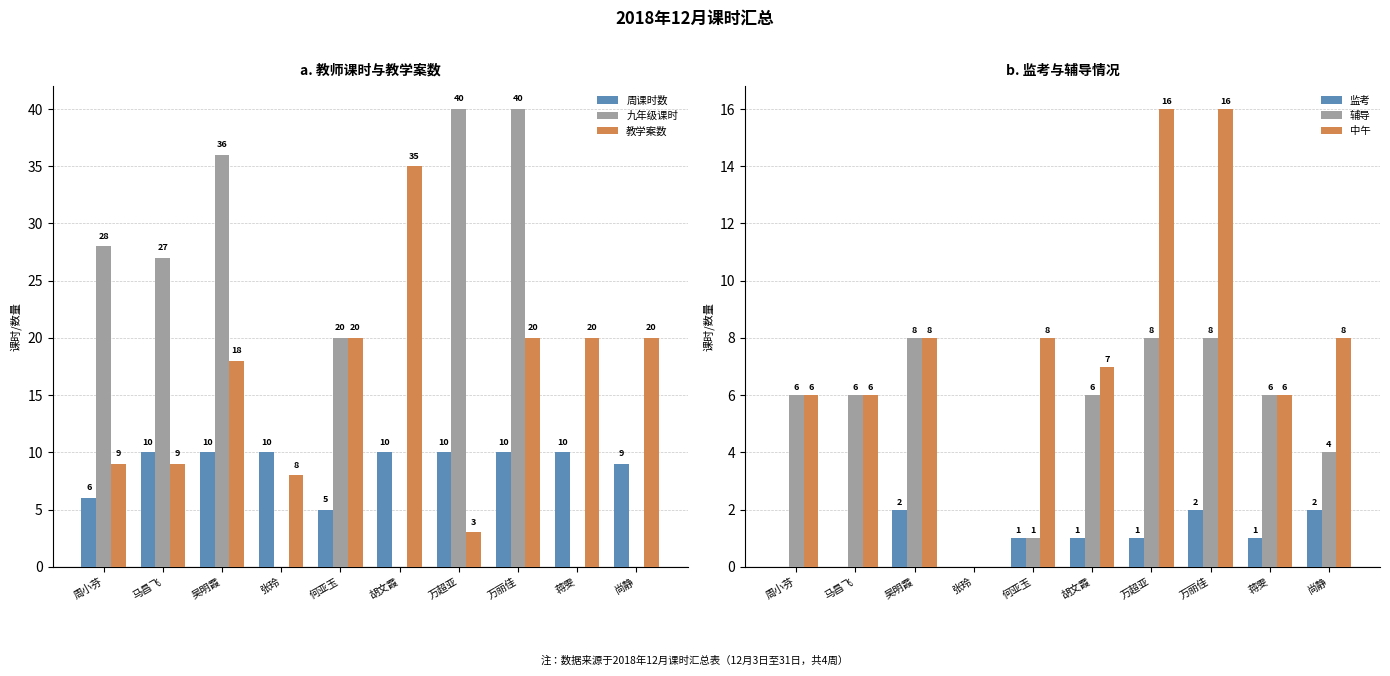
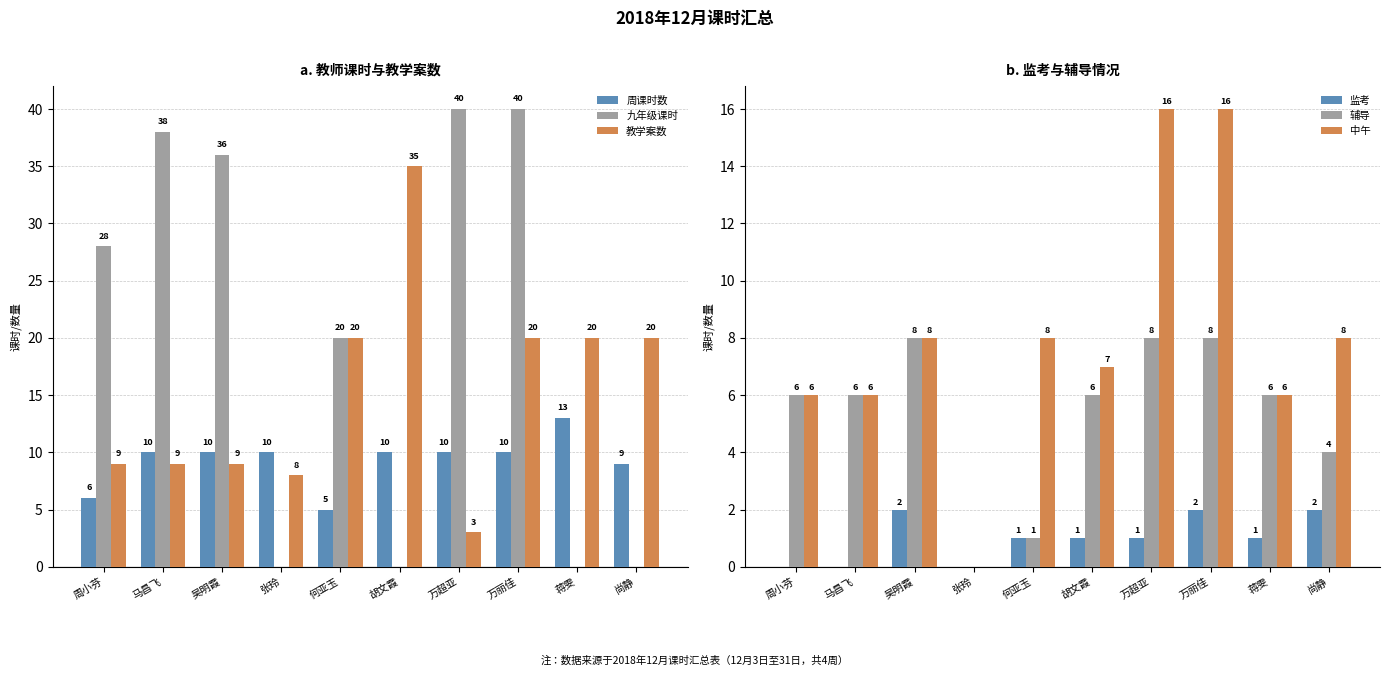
  {
    "a. 教师课时与教学案数": {
      "周课时数": {
        "周小芬": 6,
        "马昌飞": 10,
        "吴明霞": 10,
        "张玲": 10,
        "何亚玉": 5,
        "胡文霞": 10,
        "万超亚": 10,
        "万丽佳": 10,
-       "蒋雯": 10,
+       "蒋雯": 13,
        "尚静": 9
      },
      "九年级课时": {
        "周小芬": 28,
-       "马昌飞": 27,
+       "马昌飞": 38,
        "吴明霞": 36,
        "何亚玉": 20,
        "万超亚": 40,
        "万丽佳": 40
      },
      "教学案数": {
        "周小芬": 9,
        "马昌飞": 9,
-       "吴明霞": 18,
+       "吴明霞": 9,
        "张玲": 8,
        "何亚玉": 20,
        "胡文霞": 35,
        "万超亚": 3,
        "万丽佳": 20,
        "蒋雯": 20,
        "尚静": 20
      }
    },
    "b. 监考与辅导情况": {
      "监考": {
        "吴明霞": 2,
        "何亚玉": 1,
        "胡文霞": 1,
        "万超亚": 1,
        "万丽佳": 2,
        "蒋雯": 1,
        "尚静": 2
      },
      "辅导": {
        "周小芬": 6,
        "马昌飞": 6,
        "吴明霞": 8,
        "何亚玉": 1,
        "胡文霞": 6,
        "万超亚": 8,
        "万丽佳": 8,
        "蒋雯": 6,
        "尚静": 4
      },
      "中午": {
        "周小芬": 6,
        "马昌飞": 6,
        "吴明霞": 8,
        "何亚玉": 8,
        "胡文霞": 7,
        "万超亚": 16,
        "万丽佳": 16,
        "蒋雯": 6,
        "尚静": 8
      }
    }
  }
